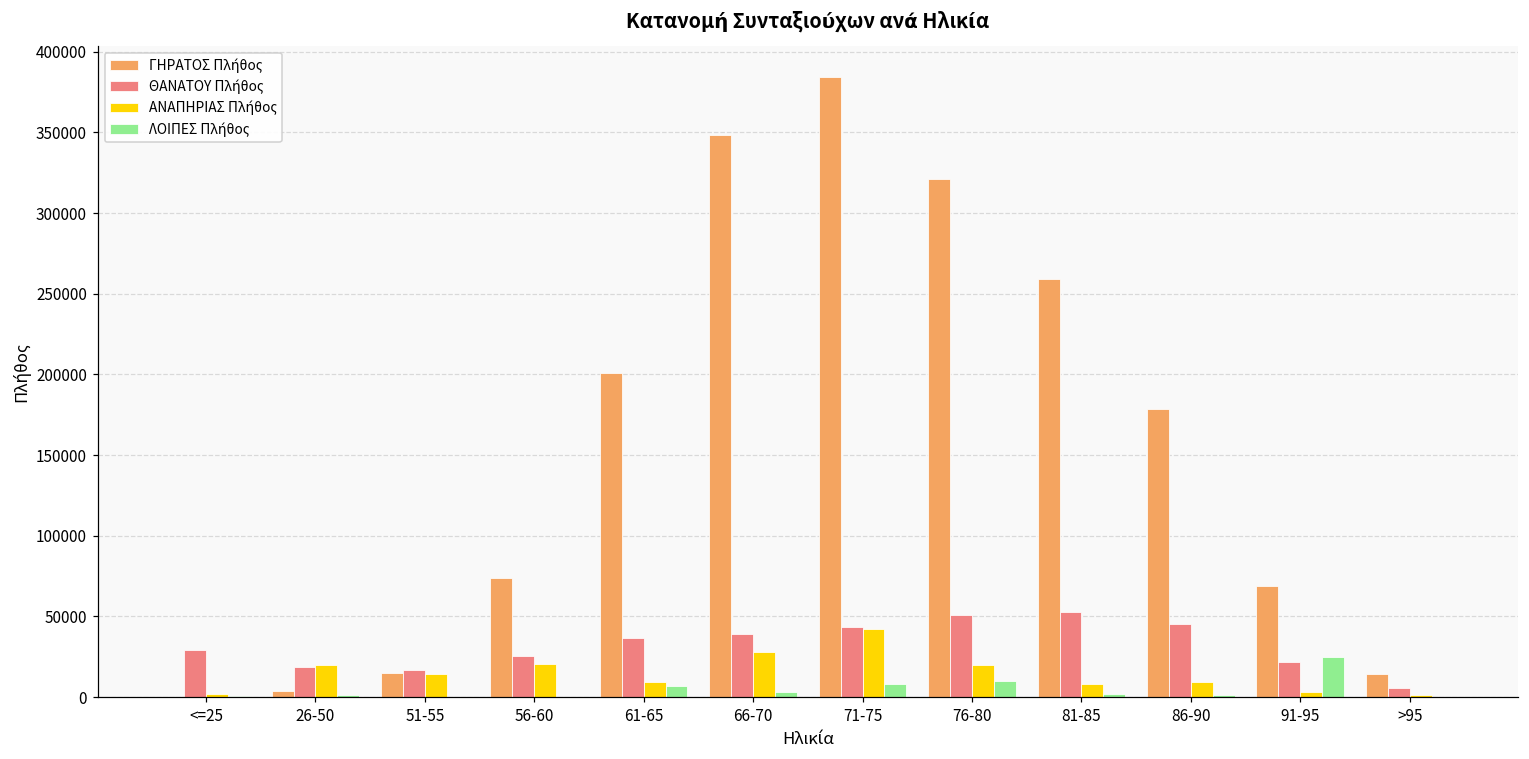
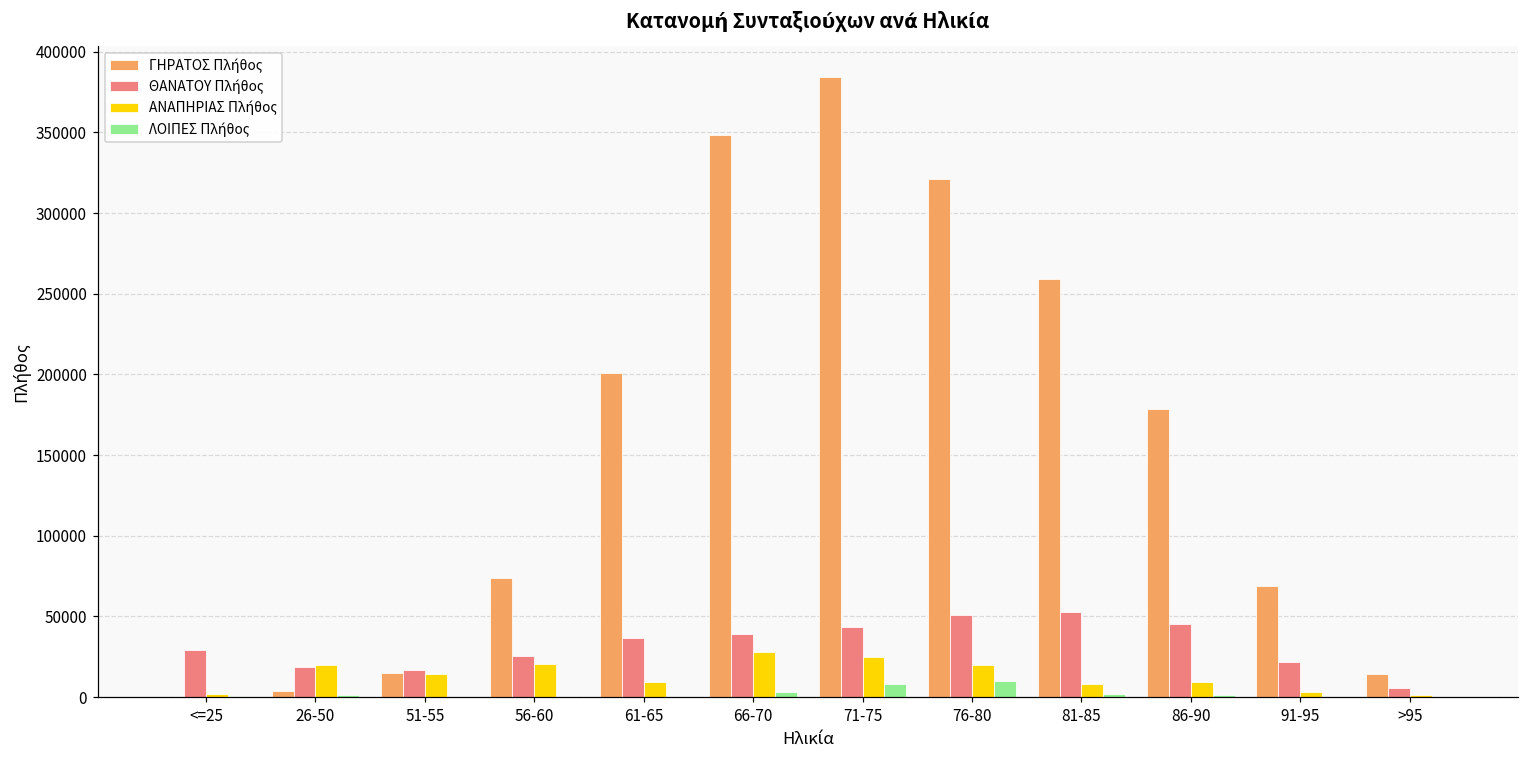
  {
    "ΑΝΑΠΗΡΙΑΣ Πλήθος": {
      "<=25": 2000,
      "26-50": 20000,
      "51-55": 15000,
      "56-60": 21000,
      "61-65": 10000,
      "66-70": 28000,
-     "71-75": 42000,
+     "71-75": 25000,
      "76-80": 20000,
      "81-85": 8000,
      "86-90": 9000,
      "91-95": 3000
    },
    "ΛΟΙΠΕΣ Πλήθος": {
-     "61-65": 7000,
+     "61-65": 0,
      "66-70": 3000,
      "71-75": 8000,
      "76-80": 10000,
      "81-85": 2000,
-     "91-95": 25000
+     "91-95": 0
    }
  }
